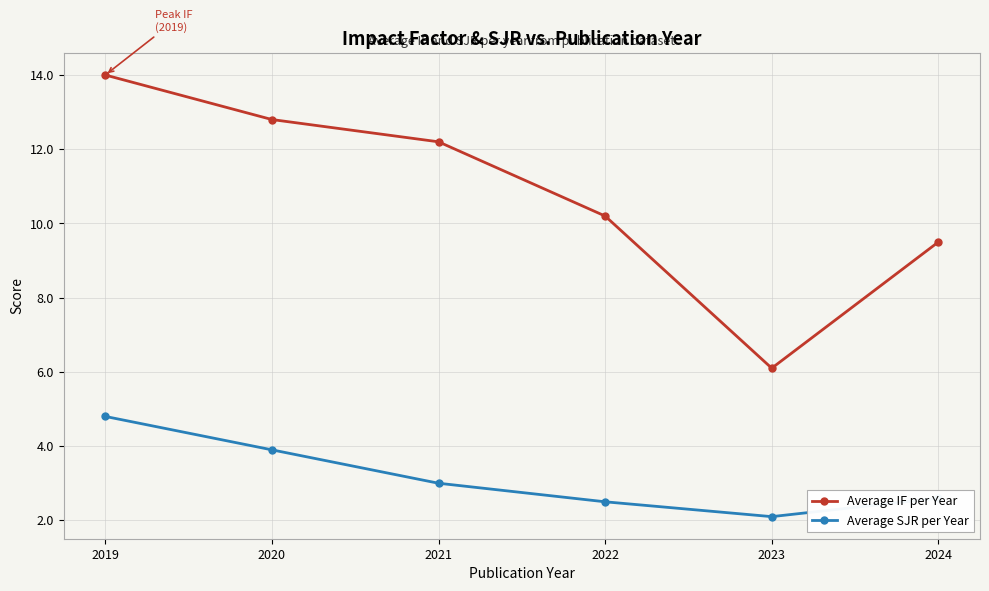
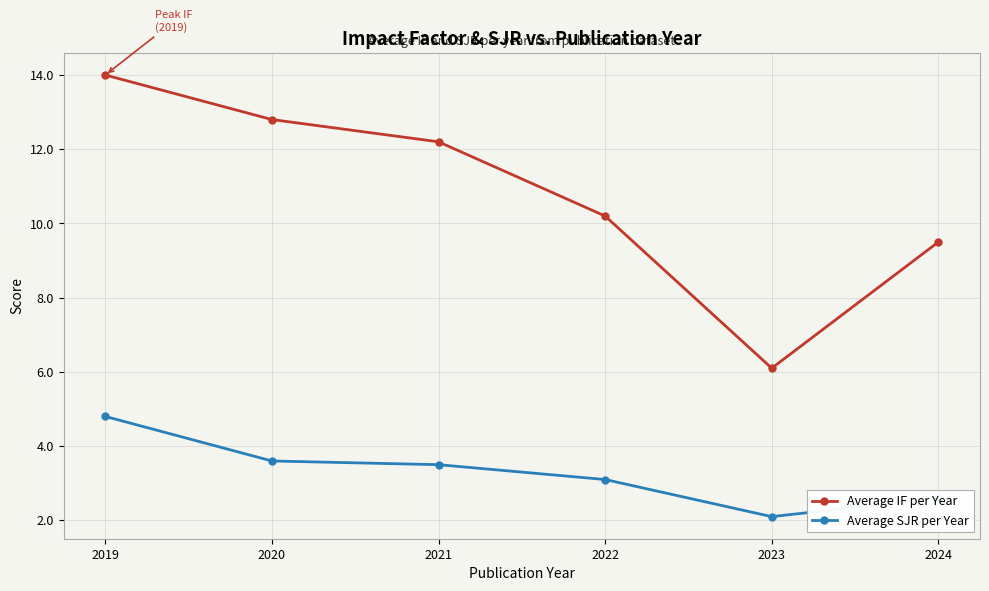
  {
    "Average IF per Year": {
      "2020": 12.8,
      "2021": 12.2,
      "2022": 10.2,
      "2023": 6.1,
      "2024": 9.5
    },
    "Average SJR per Year": {
      "2019": 4.8,
-     "2020": 3.9,
-     "2021": 3.0,
-     "2022": 2.5,
+     "2020": 3.6,
+     "2021": 3.5,
+     "2022": 3.1,
      "2023": 2.1
    }
  }
